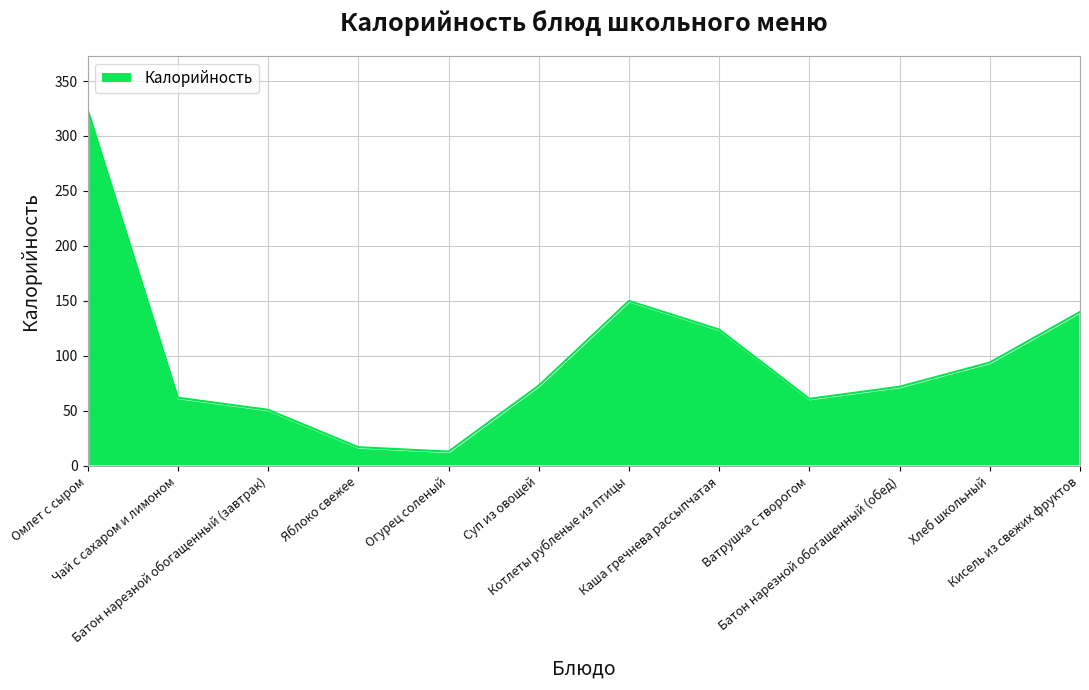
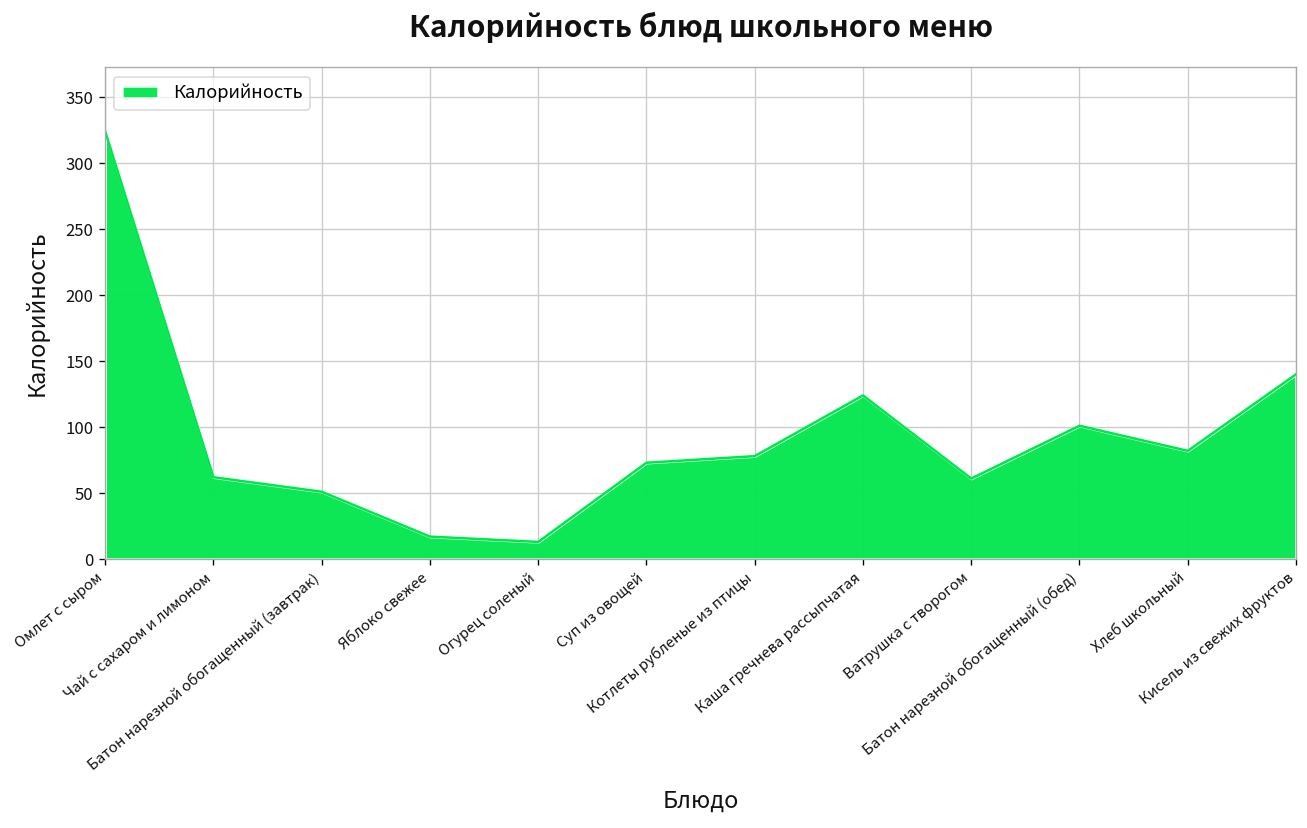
  {
    "Омлет с сыром": 324,
    "Чай с сахаром и лимоном": 62,
    "Батон нарезной обогащенный (завтрак)": 51,
    "Яблоко свежее": 17,
    "Огурец соленый": 13,
    "Суп из овощей": 73,
-   "Котлеты рубленые из птицы": 150,
+   "Котлеты рубленые из птицы": 78,
    "Каша гречнева рассыпчатая": 124,
    "Ватрушка с творогом": 61,
-   "Батон нарезной обогащенный (обед)": 72,
-   "Хлеб школьный": 94,
+   "Батон нарезной обогащенный (обед)": 101,
+   "Хлеб школьный": 82,
    "Кисель из свежих фруктов": 140
  }
